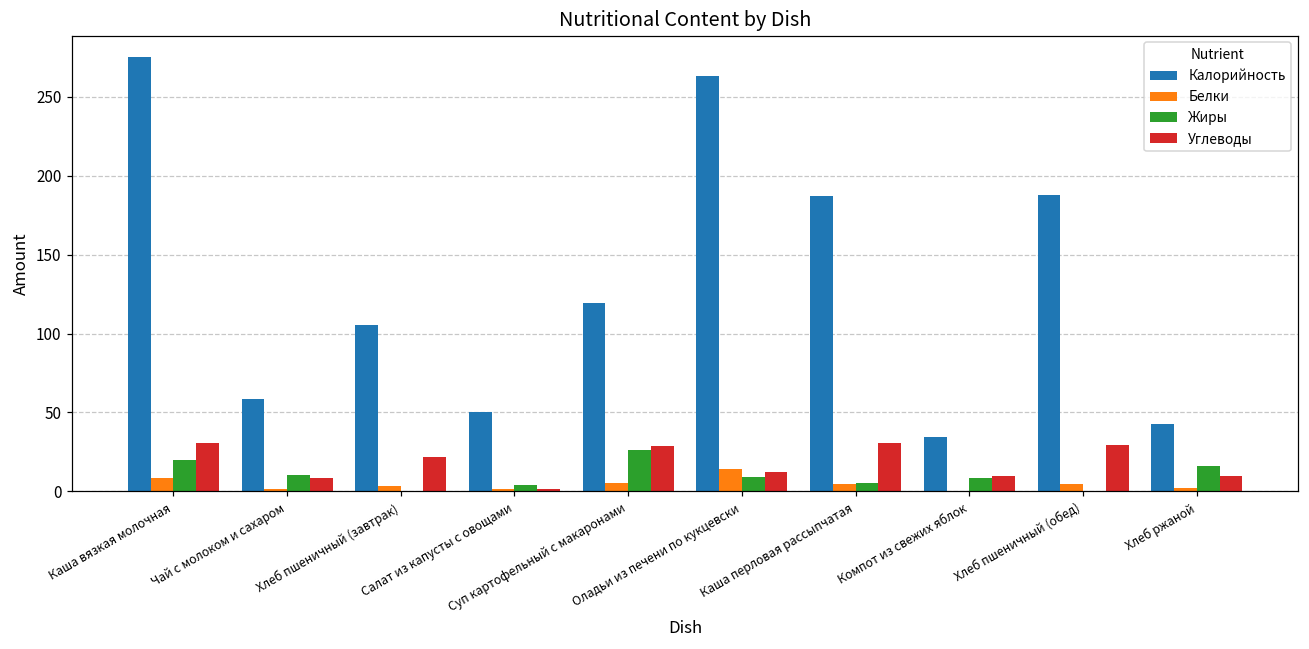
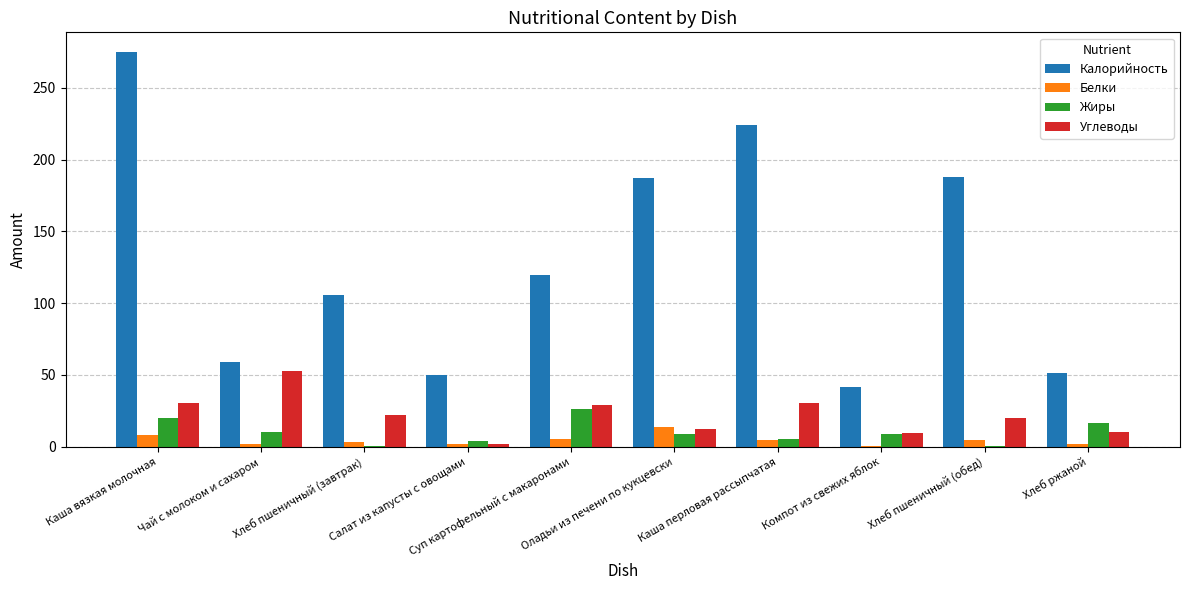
  {
    "Калорийность": {
      "Каша вязкая молочная": 275,
      "Чай с молоком и сахаром": 59,
      "Хлеб пшеничный (завтрак)": 106,
      "Салат из капусты с овощами": 50,
      "Суп картофельный с макаронами": 120,
-     "Оладьи из печени по кукцевски": 263,
-     "Каша перловая рассыпчатая": 187,
-     "Компот из свежих яблок": 35,
+     "Оладьи из печени по кукцевски": 188,
+     "Каша перловая рассыпчатая": 224,
+     "Компот из свежих яблок": 42,
      "Хлеб пшеничный (обед)": 188,
-     "Хлеб ржаной": 43
+     "Хлеб ржаной": 51
    },
    "Белки": {
      "Каша вязкая молочная": 8,
      "Хлеб пшеничный (завтрак)": 3,
      "Суп картофельный с макаронами": 5,
      "Оладьи из печени по кукцевски": 14,
      "Каша перловая рассыпчатая": 4,
      "Хлеб пшеничный (обед)": 5,
      "Хлеб ржаной": 2
    },
    "Жиры": {
      "Каша вязкая молочная": 20,
      "Чай с молоком и сахаром": 11,
      "Салат из капусты с овощами": 4,
      "Суп картофельный с макаронами": 26,
      "Оладьи из печени по кукцевски": 9,
      "Каша перловая рассыпчатая": 5,
      "Компот из свежих яблок": 9,
      "Хлеб ржаной": 16
    },
    "Углеводы": {
      "Каша вязкая молочная": 31,
-     "Чай с молоком и сахаром": 9,
+     "Чай с молоком и сахаром": 53,
      "Хлеб пшеничный (завтрак)": 22,
      "Суп картофельный с макаронами": 29,
      "Оладьи из печени по кукцевски": 13,
      "Каша перловая рассыпчатая": 31,
      "Компот из свежих яблок": 10,
-     "Хлеб пшеничный (обед)": 30,
+     "Хлеб пшеничный (обед)": 20,
      "Хлеб ржаной": 10
    }
  }
